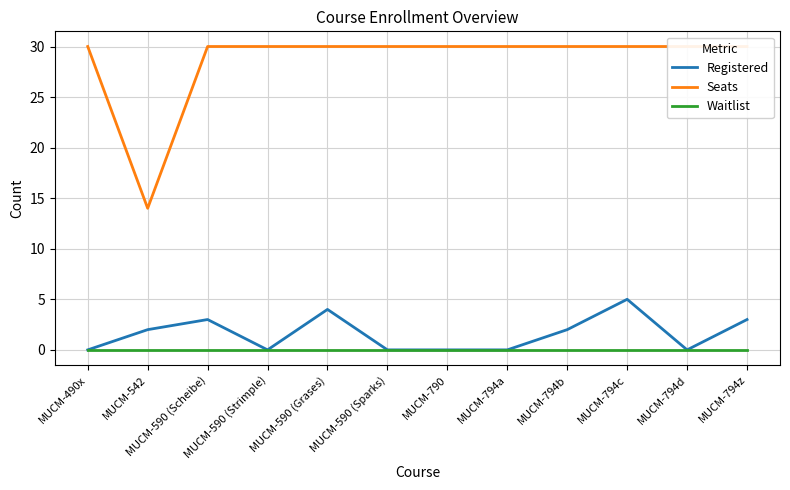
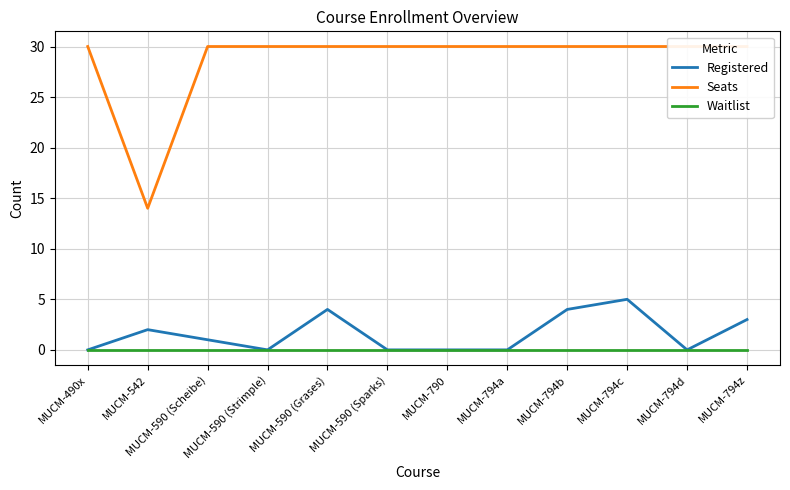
  {
    "Registered": {
      "MUCM-542": 2,
-     "MUCM-590 (Scheibe)": 3,
+     "MUCM-590 (Scheibe)": 1,
      "MUCM-590 (Grases)": 4,
-     "MUCM-794b": 2,
+     "MUCM-794b": 4,
      "MUCM-794c": 5,
      "MUCM-794z": 3
    },
    "Seats": {
      "MUCM-490x": 30,
      "MUCM-542": 14,
      "MUCM-590 (Scheibe)": 30,
      "MUCM-590 (Strimple)": 30,
      "MUCM-590 (Grases)": 30,
      "MUCM-590 (Sparks)": 30,
      "MUCM-790": 30,
      "MUCM-794a": 30,
      "MUCM-794b": 30,
      "MUCM-794c": 30
    },
    "Waitlist": {
      "MUCM-542": 0,
      "MUCM-590 (Scheibe)": 0,
      "MUCM-590 (Grases)": 0,
      "MUCM-794b": 0,
      "MUCM-794c": 0,
      "MUCM-794z": 0
    }
  }
